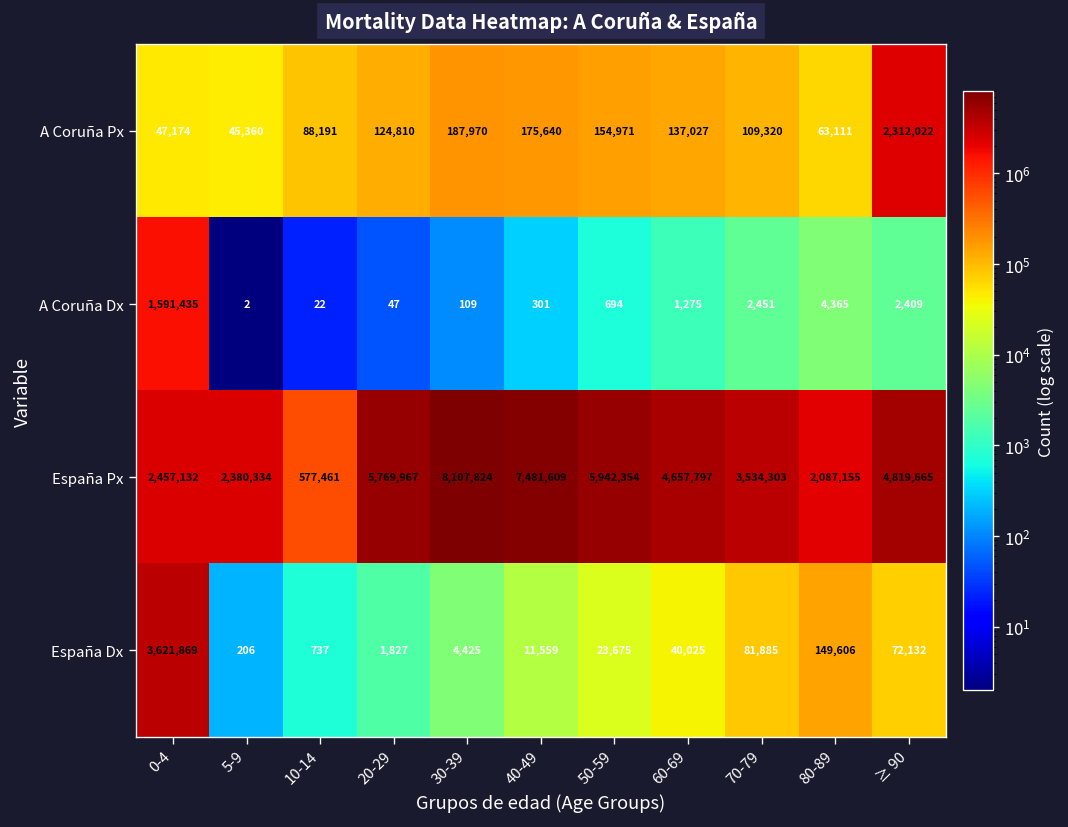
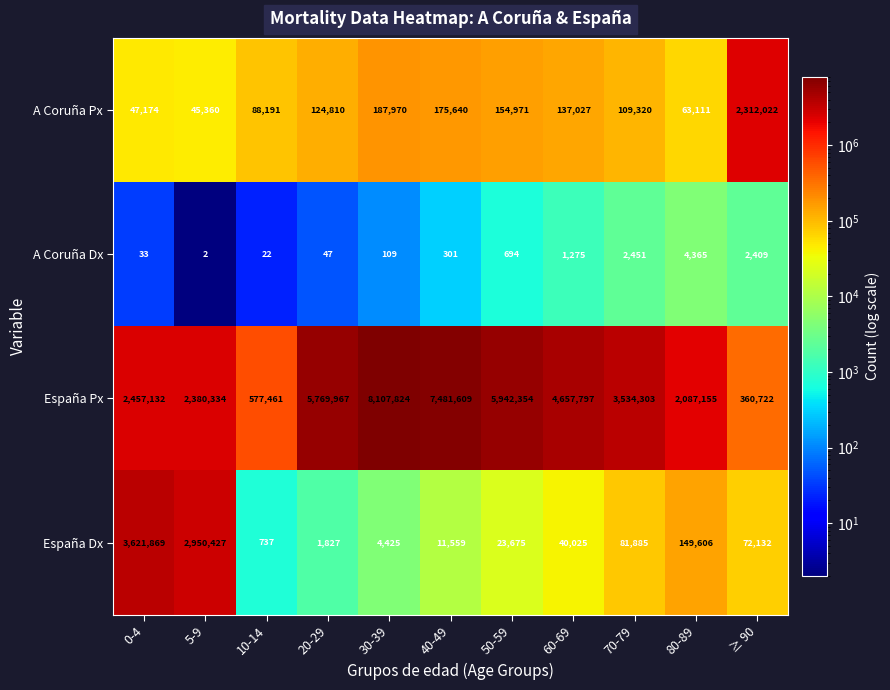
  {
    "A Coruña Px": {
      "0-4": "47,174",
      "5-9": "45,360",
      "10-14": "88,191",
      "20-29": "124,810",
      "30-39": "187,970",
      "40-49": "175,640",
      "50-59": "154,971",
      "60-69": "137,027",
      "70-79": "109,320",
      "80-89": "63,111",
      "≥ 90": "2,312,022"
    },
    "A Coruña Dx": {
-     "0-4": "1,591,435",
+     "0-4": "33",
      "5-9": "2",
      "10-14": "22",
      "20-29": "47",
      "30-39": "109",
      "40-49": "301",
      "50-59": "694",
      "60-69": "1,275",
      "70-79": "2,451",
      "80-89": "4,365",
      "≥ 90": "2,409"
    },
    "España Px": {
      "0-4": "2,457,132",
      "5-9": "2,380,334",
      "10-14": "577,461",
      "20-29": "5,769,967",
      "30-39": "8,107,824",
      "40-49": "7,481,609",
      "50-59": "5,942,354",
      "60-69": "4,657,797",
      "70-79": "3,534,303",
      "80-89": "2,087,155",
-     "≥ 90": "4,819,665"
+     "≥ 90": "360,722"
    },
    "España Dx": {
      "0-4": "3,621,869",
-     "5-9": "206",
+     "5-9": "2,950,427",
      "10-14": "737",
      "20-29": "1,827",
      "30-39": "4,425",
      "40-49": "11,559",
      "50-59": "23,675",
      "60-69": "40,025",
      "70-79": "81,885",
      "80-89": "149,606",
      "≥ 90": "72,132"
    }
  }
